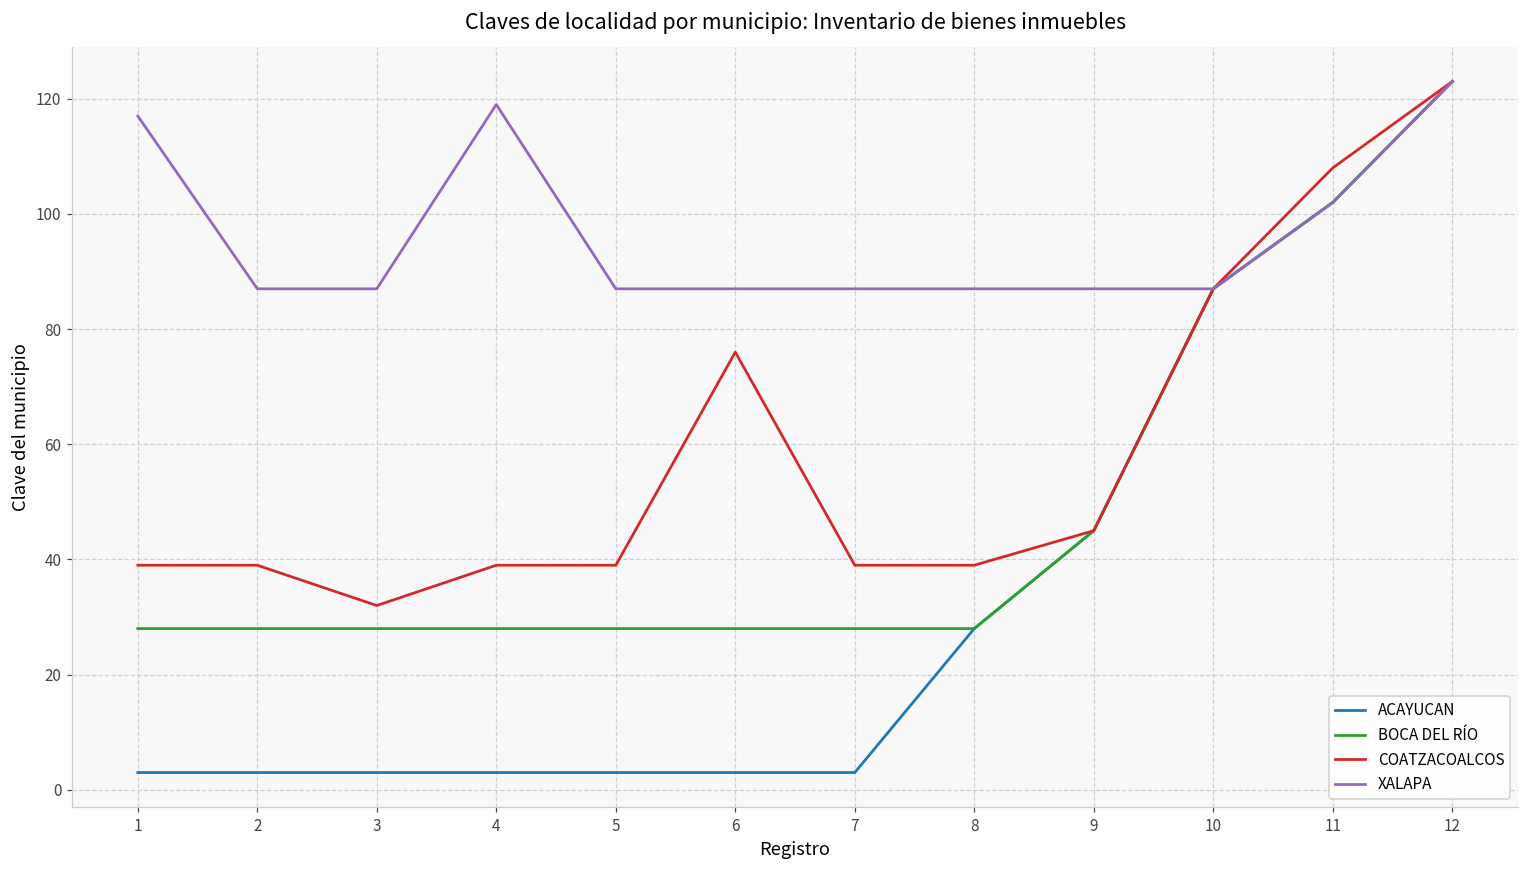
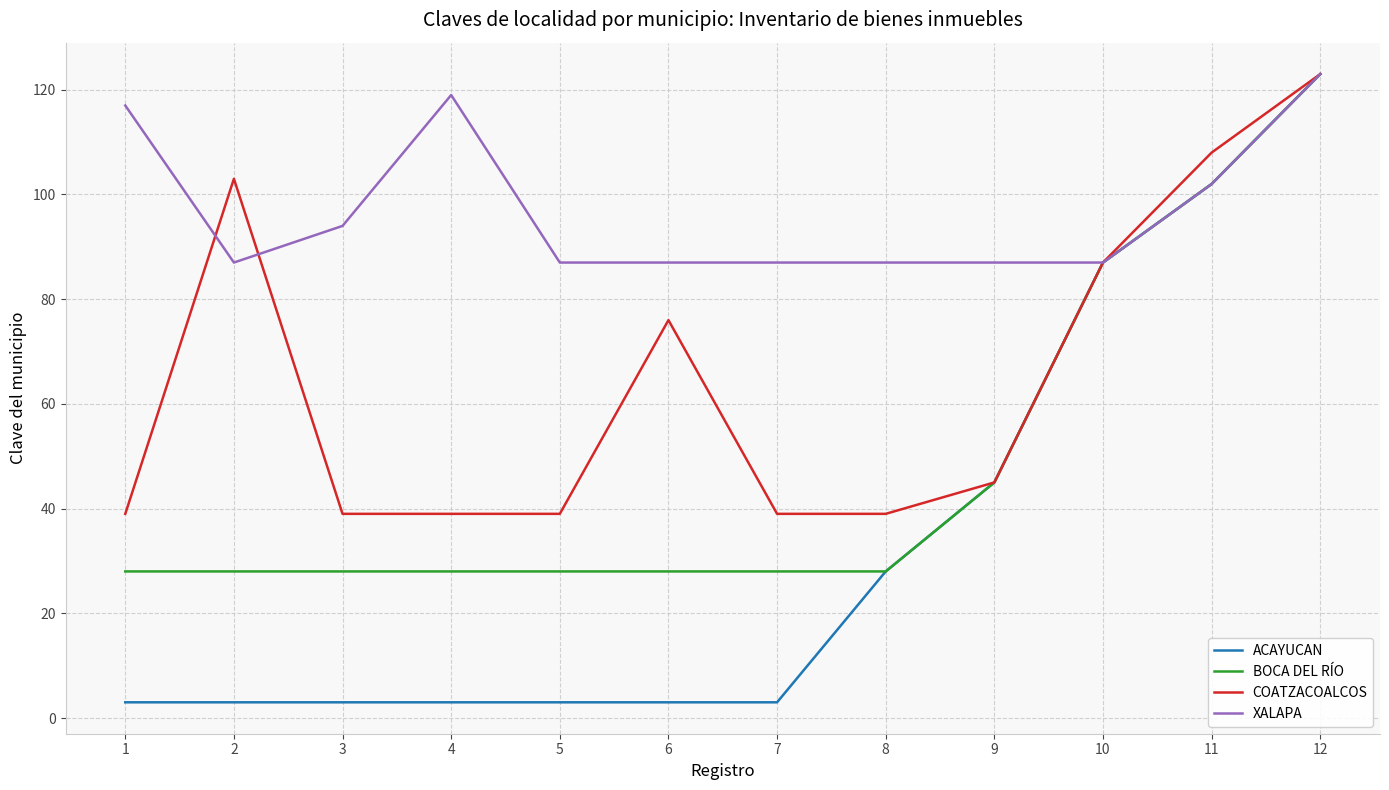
  {
    "ACAYUCAN": {
      "1": 3,
      "2": 3,
      "3": 3,
      "4": 3,
      "5": 3,
      "6": 3,
      "7": 3
    },
    "BOCA DEL RÍO": {
      "1": 28,
      "2": 28,
      "3": 28,
      "4": 28,
      "5": 28,
      "6": 28,
      "7": 28
    },
    "COATZACOALCOS": {
      "1": 39,
-     "2": 39,
-     "3": 32,
+     "2": 103,
+     "3": 39,
      "4": 39,
      "5": 39,
      "6": 76,
      "7": 39,
      "8": 39,
      "11": 108
    },
    "XALAPA": {
      "1": 117,
      "2": 87,
-     "3": 87,
+     "3": 94,
      "4": 119,
      "5": 87,
      "6": 87,
      "7": 87,
      "8": 87,
      "9": 87
    }
  }
